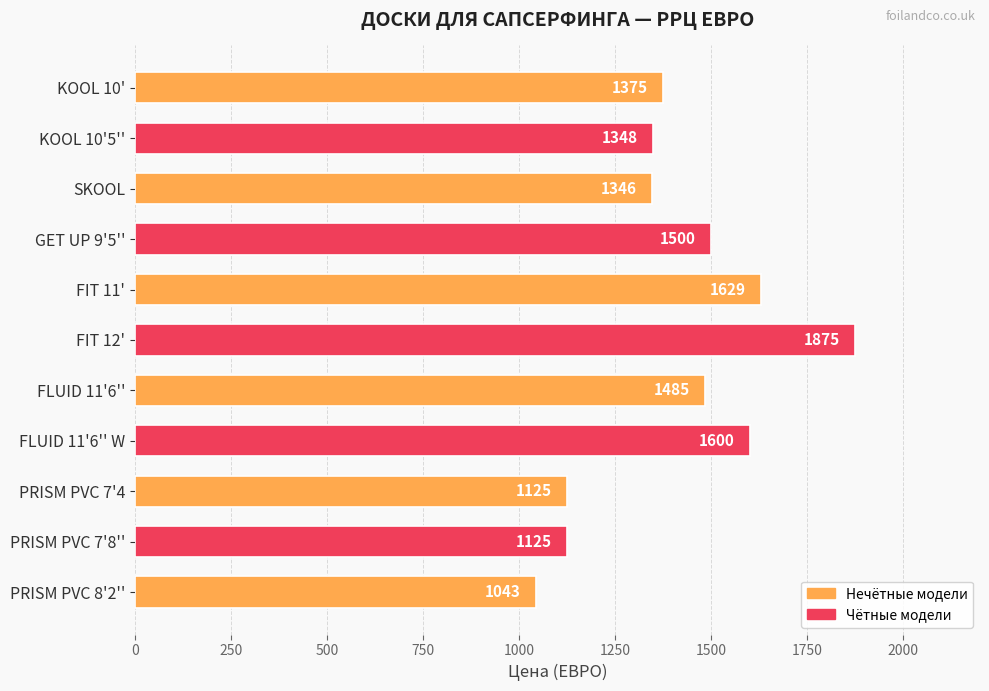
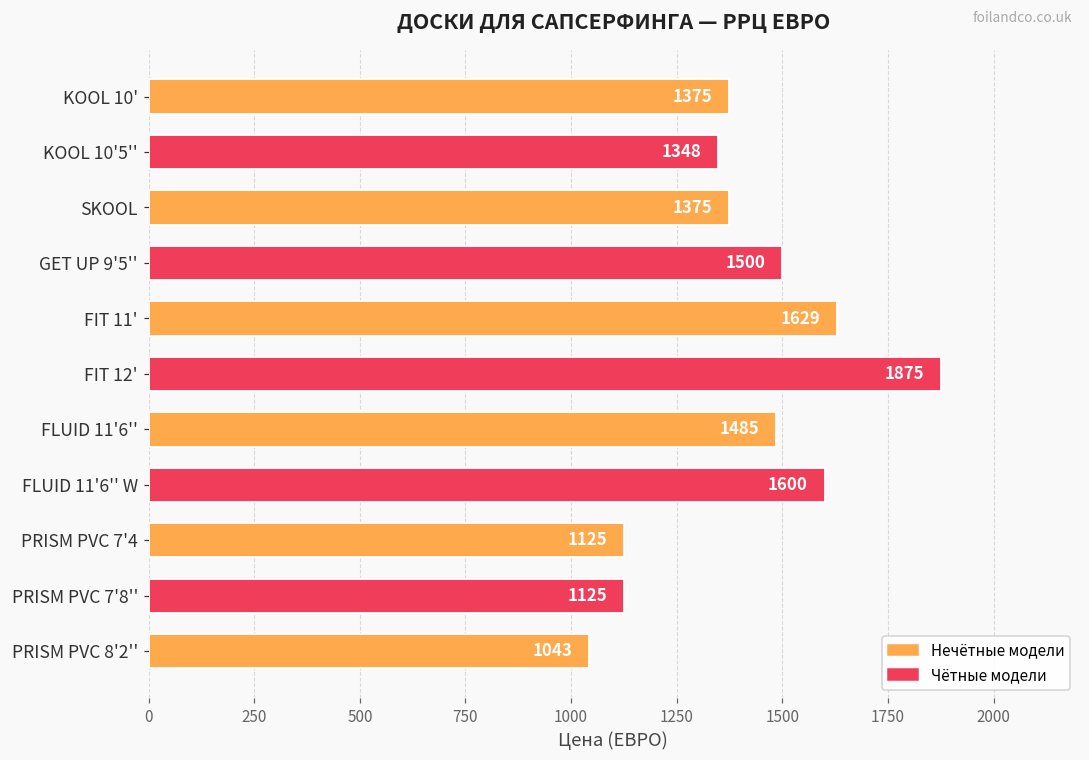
  {
    "KOOL 10'": 1375,
    "KOOL 10'5''": 1348,
-   "SKOOL": 1346,
+   "SKOOL": 1375,
    "GET UP 9'5''": 1500,
    "FIT 11'": 1629,
    "FIT 12'": 1875,
    "FLUID 11'6''": 1485,
    "FLUID 11'6'' W": 1600,
    "PRISM PVC 7'4": 1125,
    "PRISM PVC 7'8''": 1125,
    "PRISM PVC 8'2''": 1043
  }
